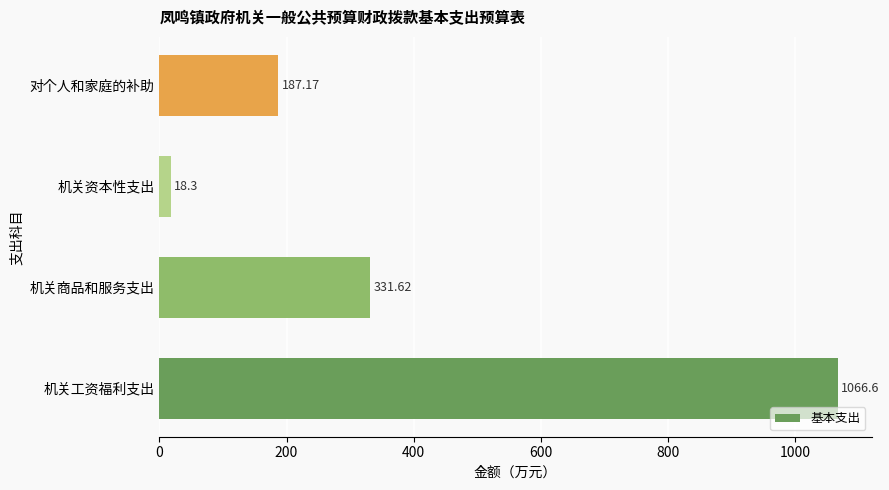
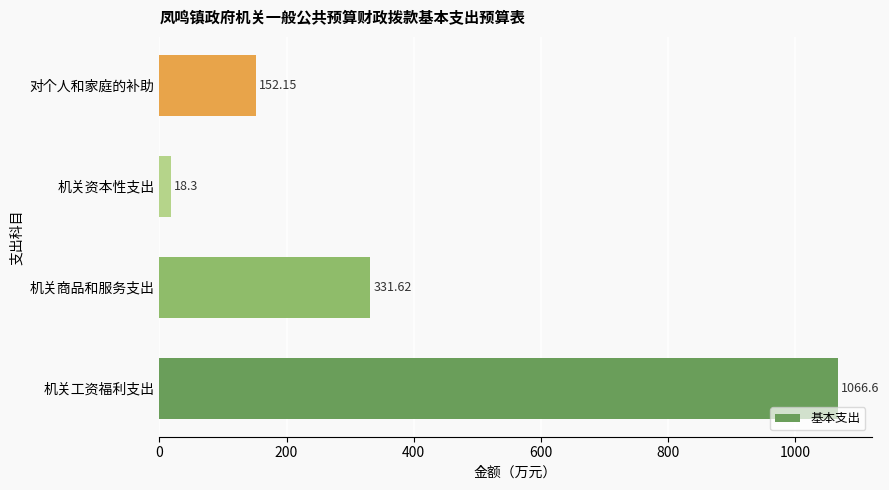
  {
-   "对个人和家庭的补助": 187.17,
+   "对个人和家庭的补助": 152.15,
    "机关资本性支出": 18.3,
    "机关商品和服务支出": 331.62,
    "机关工资福利支出": 1066.6
  }
